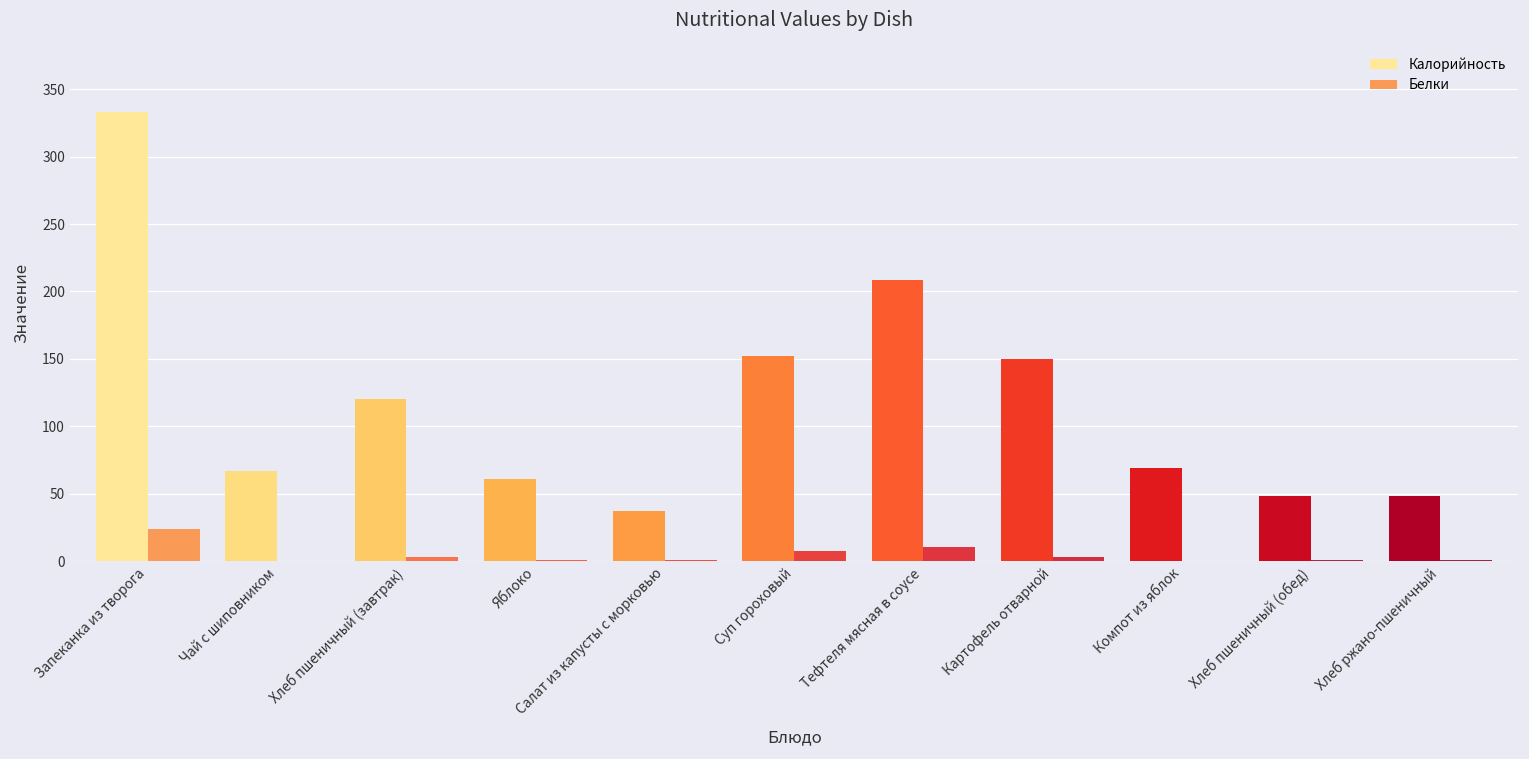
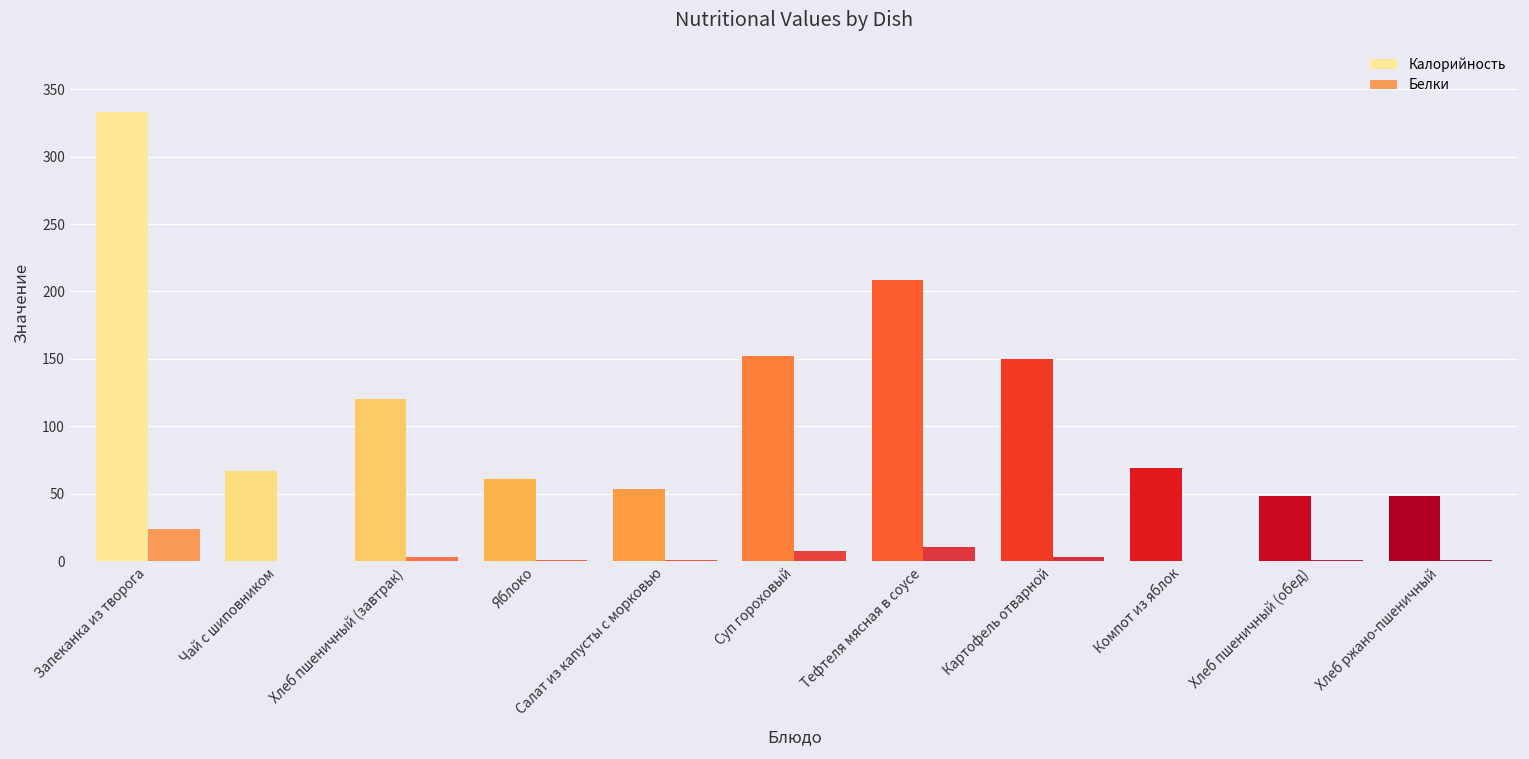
  {
    "Калорийность": {
      "Запеканка из творога": 333,
      "Чай с шиповником": 67,
      "Хлеб пшеничный (завтрак)": 121,
      "Яблоко": 61,
-     "Салат из капусты с морковью": 37,
+     "Салат из капусты с морковью": 54,
      "Суп гороховый": 152,
      "Тефтеля мясная в соусе": 208,
      "Картофель отварной": 150,
      "Компот из яблок": 69,
      "Хлеб пшеничный (обед)": 48,
      "Хлеб ржано-пшеничный": 48
    },
    "Белки": {
      "Запеканка из творога": 24,
      "Хлеб пшеничный (завтрак)": 3,
      "Суп гороховый": 7,
      "Тефтеля мясная в соусе": 11,
      "Картофель отварной": 3
    }
  }
